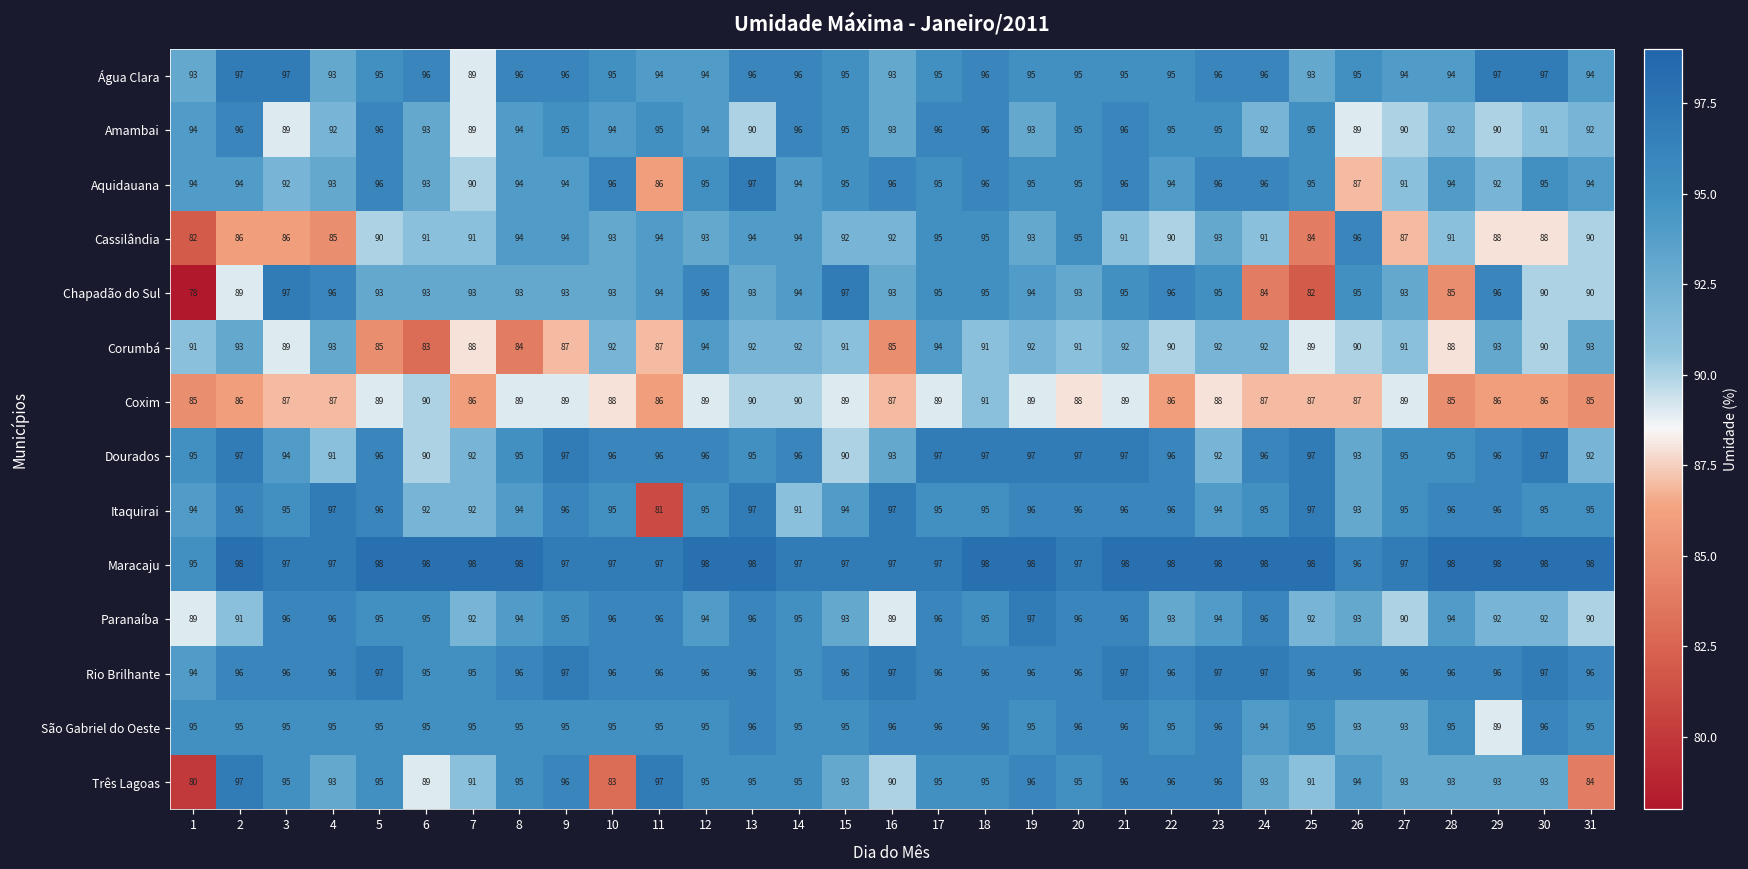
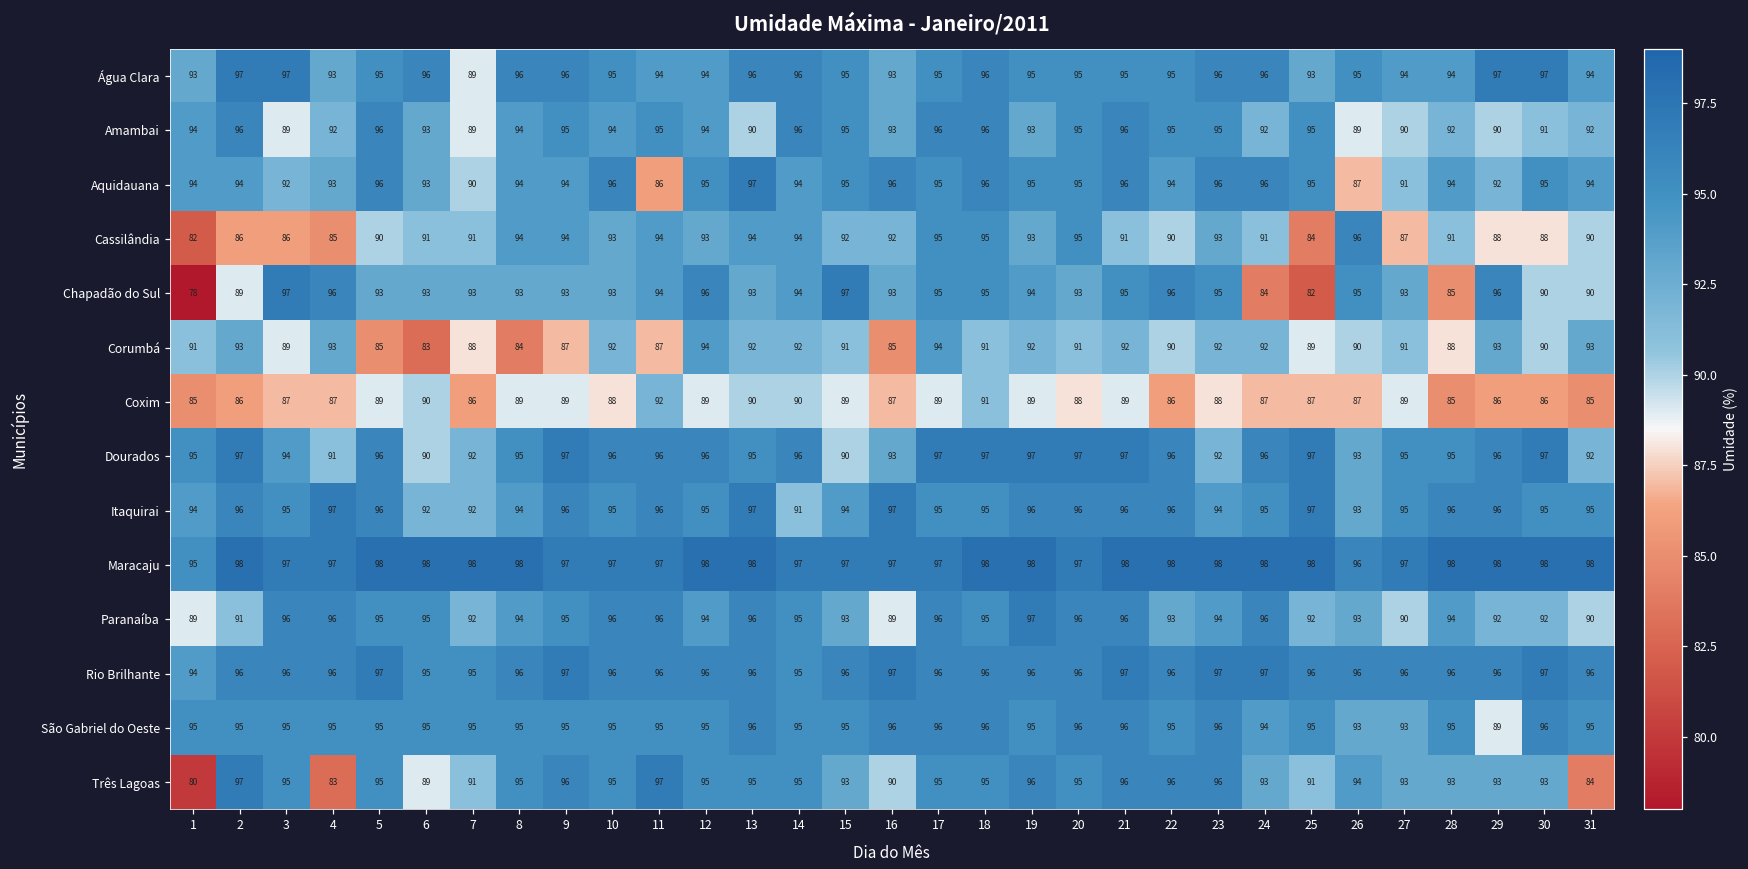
  {
    "Coxim": {
      "1": 85,
      "2": 86,
      "3": 87,
      "4": 87,
      "5": 89,
      "6": 90,
      "7": 86,
      "8": 89,
      "9": 89,
      "10": 88,
-     "11": 86,
+     "11": 92,
      "12": 89,
      "13": 90,
      "14": 90,
      "15": 89,
      "16": 87,
      "17": 89,
      "18": 91,
      "19": 89,
      "20": 88,
      "21": 89,
      "22": 86,
      "23": 88,
      "24": 87,
      "25": 87,
      "26": 87,
      "27": 89,
      "28": 85,
      "29": 86,
      "30": 86,
      "31": 85
    },
    "Itaquirai": {
      "1": 94,
      "2": 96,
      "3": 95,
      "4": 97,
      "5": 96,
      "6": 92,
      "7": 92,
      "8": 94,
      "9": 96,
      "10": 95,
-     "11": 81,
+     "11": 96,
      "12": 95,
      "13": 97,
      "14": 91,
      "15": 94,
      "16": 97,
      "17": 95,
      "18": 95,
      "19": 96,
      "20": 96,
      "21": 96,
      "22": 96,
      "23": 94,
      "24": 95,
      "25": 97,
      "26": 93,
      "27": 95,
      "28": 96,
      "29": 96,
      "30": 95,
      "31": 95
    },
    "Três Lagoas": {
      "1": 80,
      "2": 97,
      "3": 95,
-     "4": 93,
+     "4": 83,
      "5": 95,
      "6": 89,
      "7": 91,
      "8": 95,
      "9": 96,
-     "10": 83,
+     "10": 95,
      "11": 97,
      "12": 95,
      "13": 95,
      "14": 95,
      "15": 93,
      "16": 90,
      "17": 95,
      "18": 95,
      "19": 96,
      "20": 95,
      "21": 96,
      "22": 96,
      "23": 96,
      "24": 93,
      "25": 91,
      "26": 94,
      "27": 93,
      "28": 93,
      "29": 93,
      "30": 93,
      "31": 84
    }
  }
